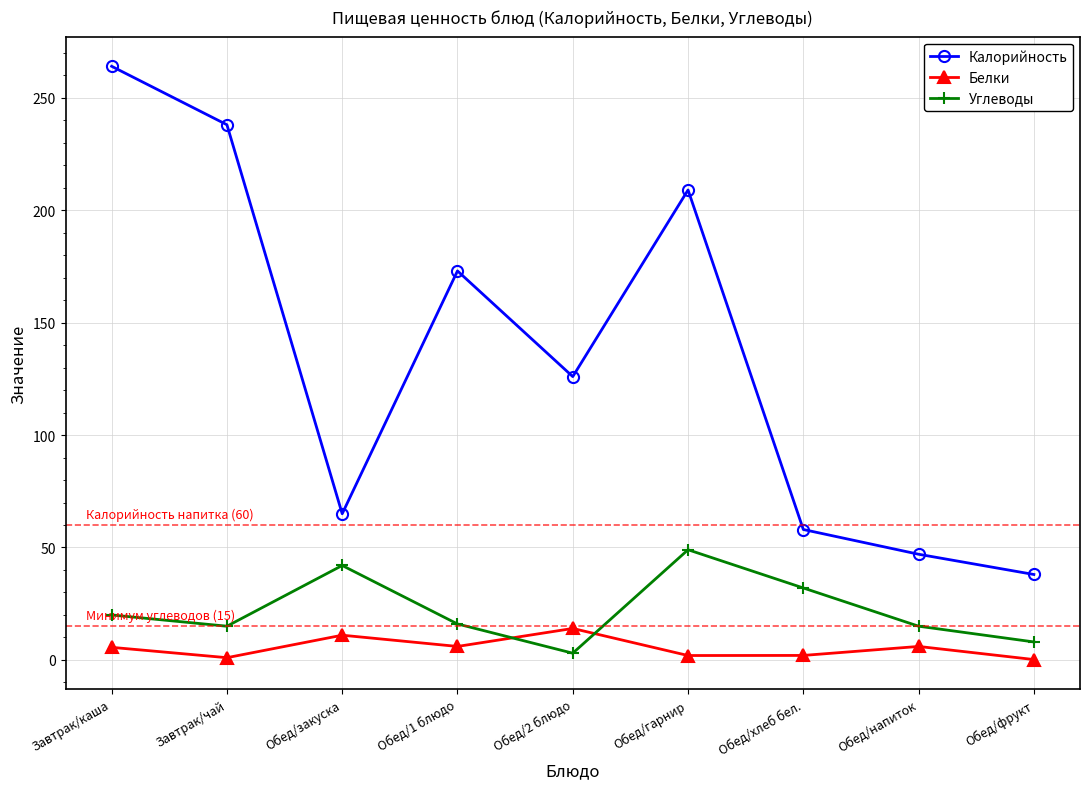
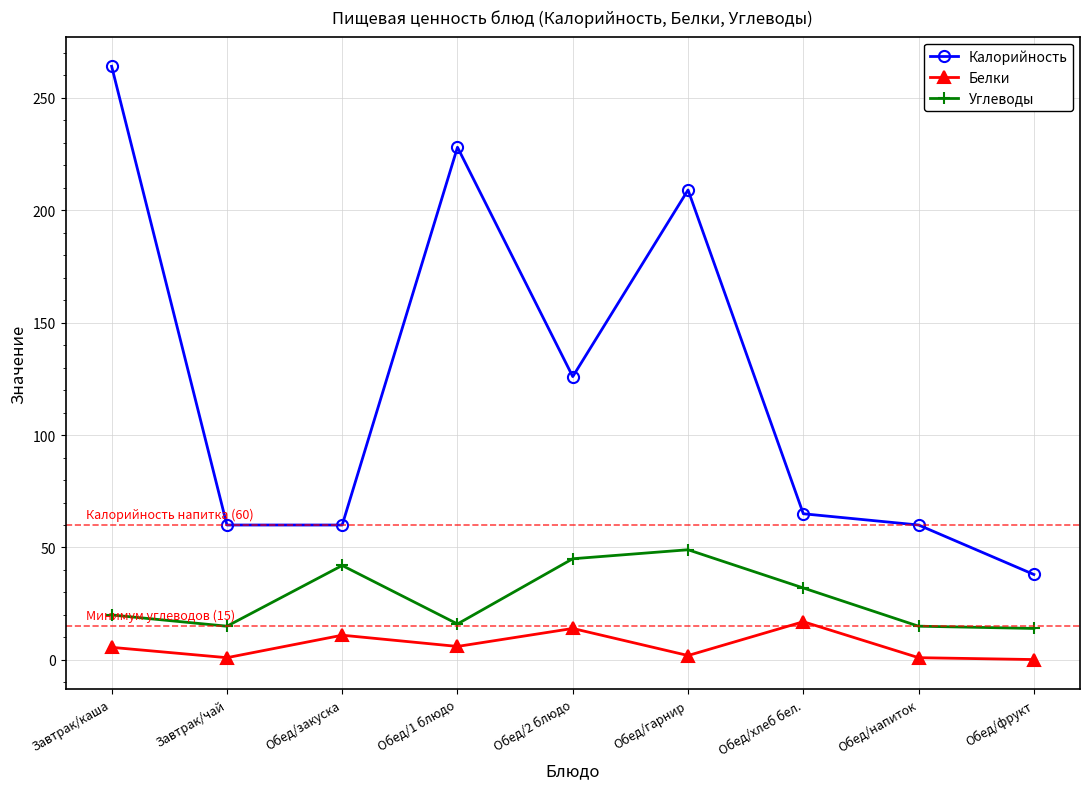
  {
    "Калорийность": {
      "Завтрак/каша": 264,
-     "Завтрак/чай": 238,
-     "Обед/закуска": 65,
-     "Обед/1 блюдо": 173,
+     "Завтрак/чай": 60,
+     "Обед/закуска": 60,
+     "Обед/1 блюдо": 228,
      "Обед/2 блюдо": 126,
      "Обед/гарнир": 209,
-     "Обед/хлеб бел.": 58,
-     "Обед/напиток": 47,
+     "Обед/хлеб бел.": 65,
+     "Обед/напиток": 60,
      "Обед/фрукт": 38
    },
    "Белки": {
      "Завтрак/каша": 6,
      "Завтрак/чай": 1,
      "Обед/закуска": 11,
      "Обед/1 блюдо": 6,
      "Обед/2 блюдо": 14,
      "Обед/гарнир": 2,
-     "Обед/хлеб бел.": 2,
-     "Обед/напиток": 6,
+     "Обед/хлеб бел.": 17,
+     "Обед/напиток": 1,
      "Обед/фрукт": 0
    },
    "Углеводы": {
      "Завтрак/чай": 15,
      "Обед/закуска": 42,
      "Обед/1 блюдо": 16,
-     "Обед/2 блюдо": 3,
+     "Обед/2 блюдо": 45,
      "Обед/гарнир": 49,
      "Обед/хлеб бел.": 32,
      "Обед/напиток": 15,
-     "Обед/фрукт": 8
+     "Обед/фрукт": 14
    }
  }
